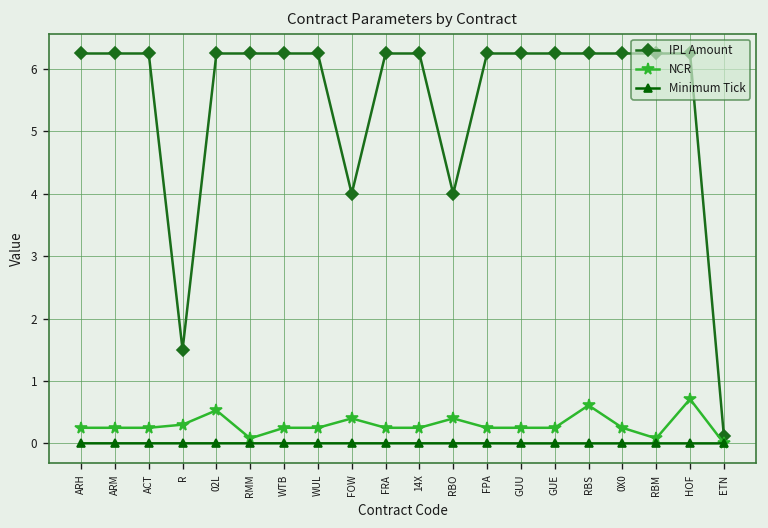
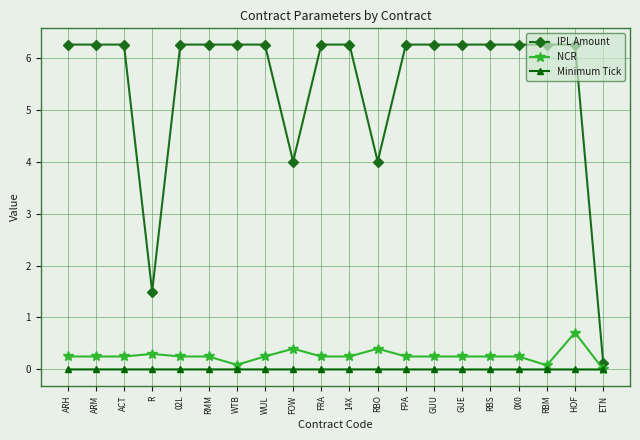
  {
    "NCR": {
      "ARH": 0.3,
      "ARM": 0.3,
      "ACT": 0.3,
      "R": 0.3,
-     "02L": 0.5,
-     "RMM": 0.1,
-     "WTB": 0.3,
+     "02L": 0.3,
+     "RMM": 0.3,
+     "WTB": 0.1,
      "WUL": 0.3,
      "FOW": 0.4,
      "FRA": 0.3,
      "14X": 0.3,
      "RBO": 0.4,
      "FPA": 0.3,
      "GUU": 0.3,
      "GUE": 0.3,
-     "RBS": 0.6,
+     "RBS": 0.3,
      "0X0": 0.3,
      "RBM": 0.1,
      "HOF": 0.7
    }
  }
